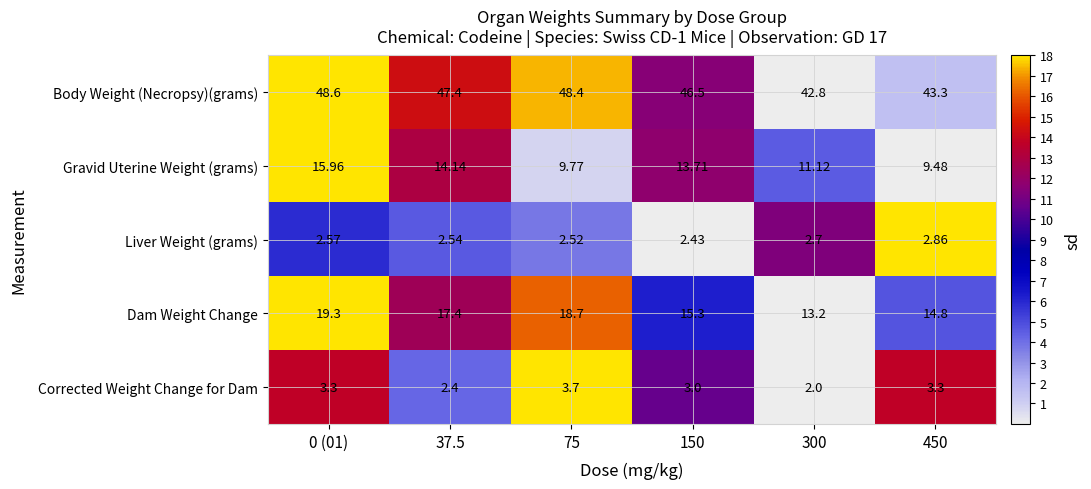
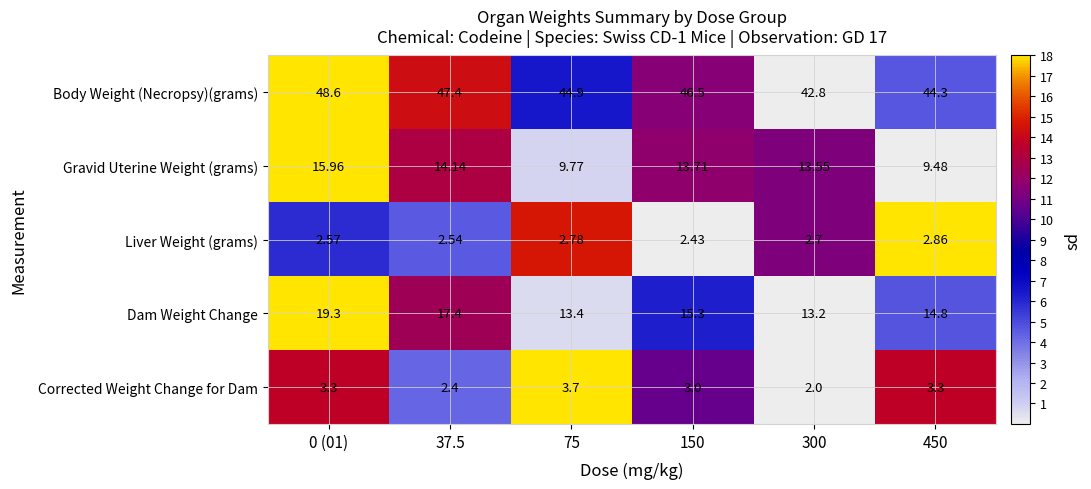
  {
    "Body Weight (Necropsy)(grams)": {
      "0 (01)": 48.6,
      "37.5": 47.4,
-     "75": 48.4,
+     "75": 44.9,
      "150": 46.5,
      "300": 42.8,
-     "450": 43.3
+     "450": 44.3
    },
    "Gravid Uterine Weight (grams)": {
      "0 (01)": 15.96,
      "37.5": 14.14,
      "75": 9.77,
      "150": 13.71,
-     "300": 11.12,
+     "300": 13.55,
      "450": 9.48
    },
    "Liver Weight (grams)": {
      "0 (01)": 2.57,
      "37.5": 2.54,
-     "75": 2.52,
+     "75": 2.78,
      "150": 2.43,
      "300": 2.7,
      "450": 2.86
    },
    "Dam Weight Change": {
      "0 (01)": 19.3,
      "37.5": 17.4,
-     "75": 18.7,
+     "75": 13.4,
      "150": 15.3,
      "300": 13.2,
      "450": 14.8
    },
    "Corrected Weight Change for Dam": {
      "0 (01)": 3.3,
      "37.5": 2.4,
      "75": 3.7,
      "150": 3.0,
      "300": 2.0,
      "450": 3.3
    }
  }
